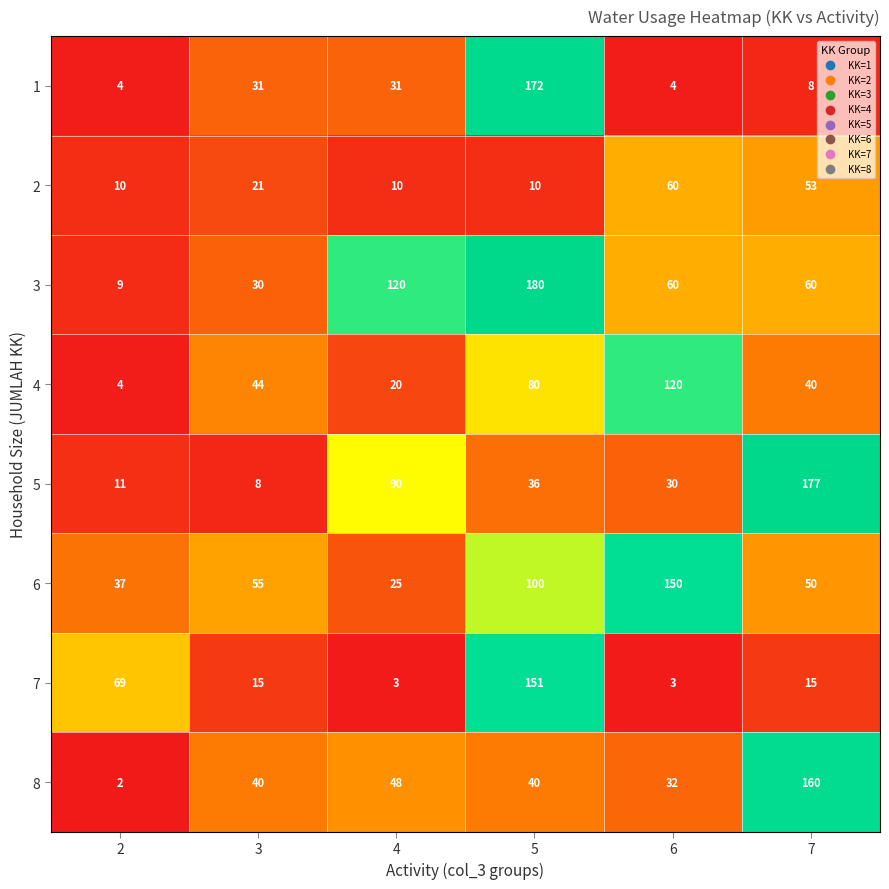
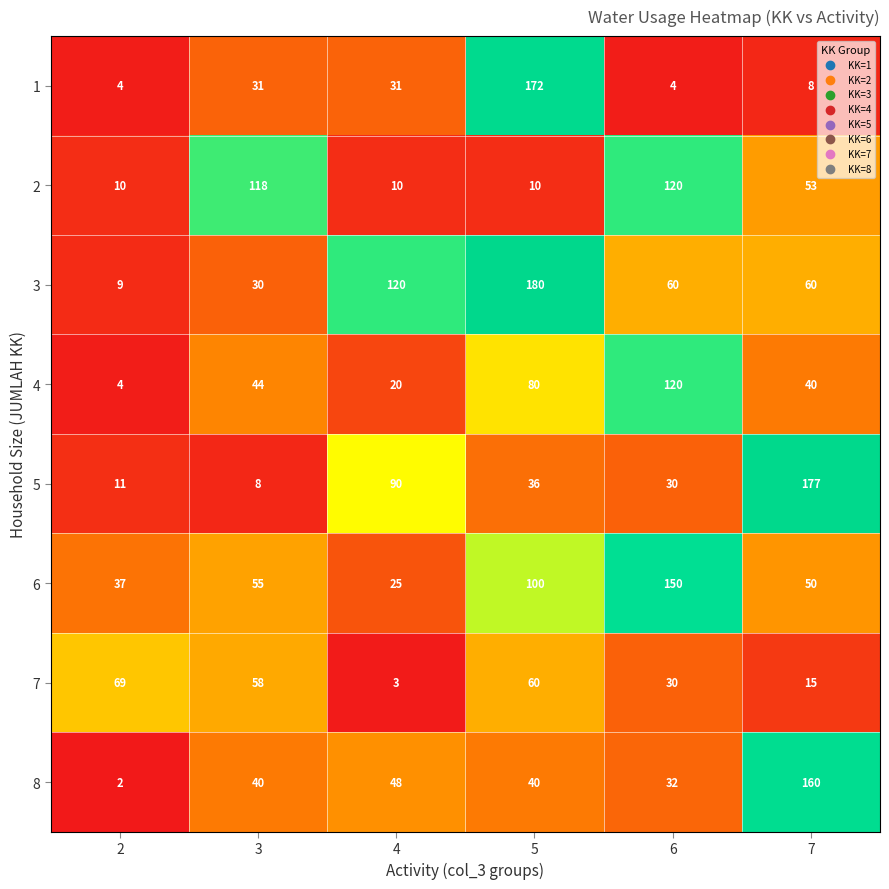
  {
    "1": {
      "2": 4,
      "3": 31,
      "4": 31,
      "5": 172,
      "6": 4,
      "7": 8
    },
    "2": {
      "2": 10,
-     "3": 21,
+     "3": 118,
      "4": 10,
      "5": 10,
-     "6": 60,
+     "6": 120,
      "7": 53
    },
    "3": {
      "2": 9,
      "3": 30,
      "4": 120,
      "5": 180,
      "6": 60,
      "7": 60
    },
    "4": {
      "2": 4,
      "3": 44,
      "4": 20,
      "5": 80,
      "6": 120,
      "7": 40
    },
    "5": {
      "2": 11,
      "3": 8,
      "4": 90,
      "5": 36,
      "6": 30,
      "7": 177
    },
    "6": {
      "2": 37,
      "3": 55,
      "4": 25,
      "5": 100,
      "6": 150,
      "7": 50
    },
    "7": {
      "2": 69,
-     "3": 15,
+     "3": 58,
      "4": 3,
-     "5": 151,
-     "6": 3,
+     "5": 60,
+     "6": 30,
      "7": 15
    },
    "8": {
      "2": 2,
      "3": 40,
      "4": 48,
      "5": 40,
      "6": 32,
      "7": 160
    }
  }
